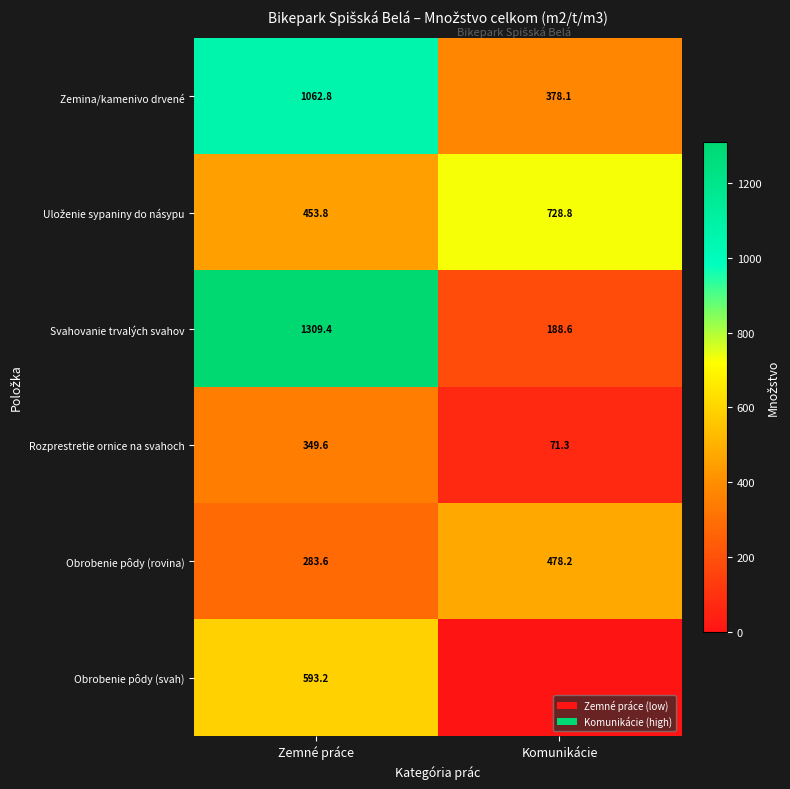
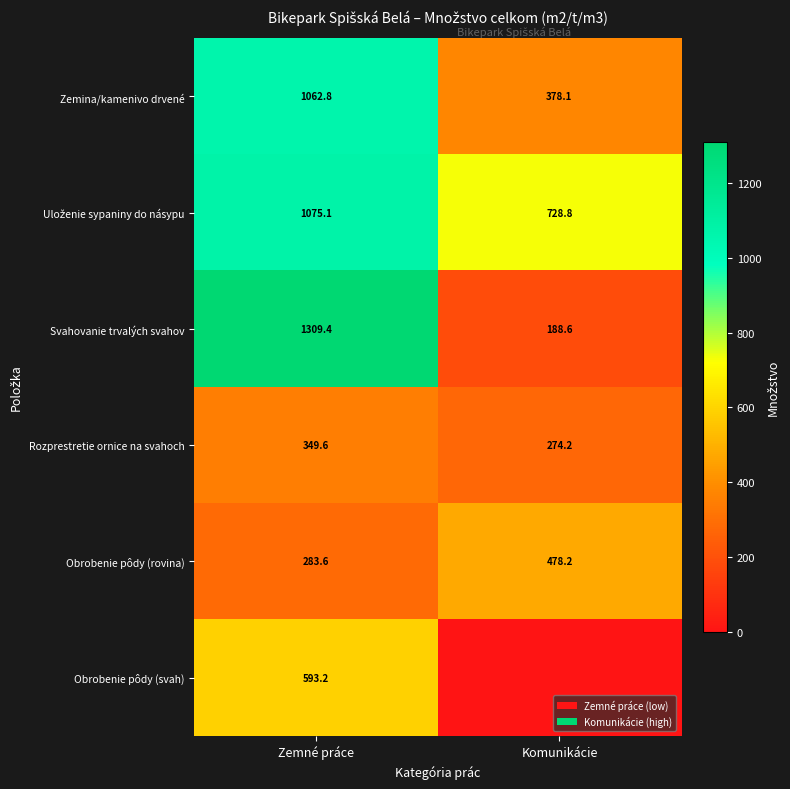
  {
    "Zemina/kamenivo drvené": {
      "Zemné práce": 1062.8,
      "Komunikácie": 378.1
    },
    "Uloženie sypaniny do násypu": {
-     "Zemné práce": 453.8,
+     "Zemné práce": 1075.1,
      "Komunikácie": 728.8
    },
    "Svahovanie trvalých svahov": {
      "Zemné práce": 1309.4,
      "Komunikácie": 188.6
    },
    "Rozprestretie ornice na svahoch": {
      "Zemné práce": 349.6,
-     "Komunikácie": 71.3
+     "Komunikácie": 274.2
    },
    "Obrobenie pôdy (rovina)": {
      "Zemné práce": 283.6,
      "Komunikácie": 478.2
    },
    "Obrobenie pôdy (svah)": {
      "Zemné práce": 593.2
    }
  }
